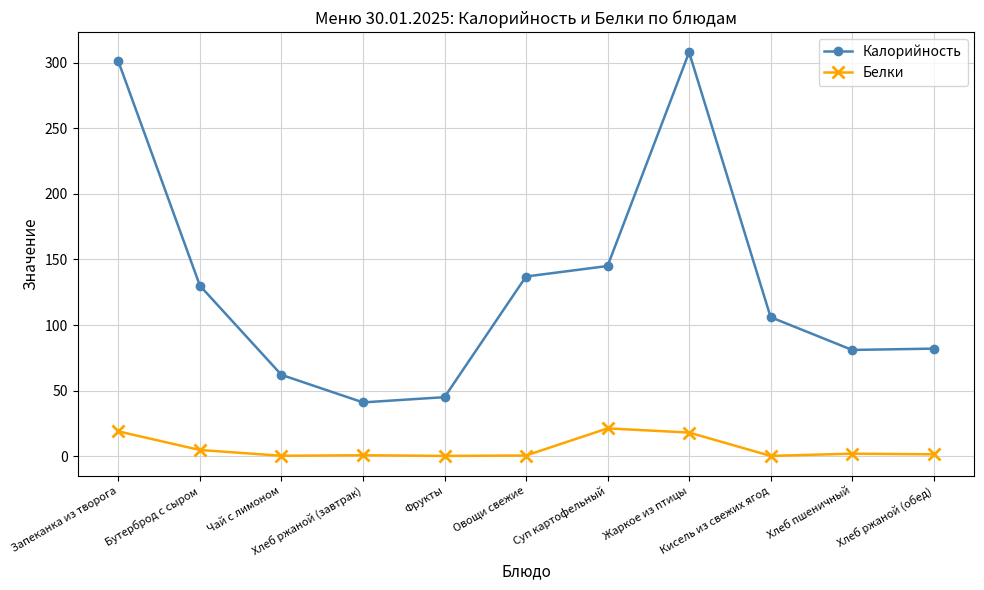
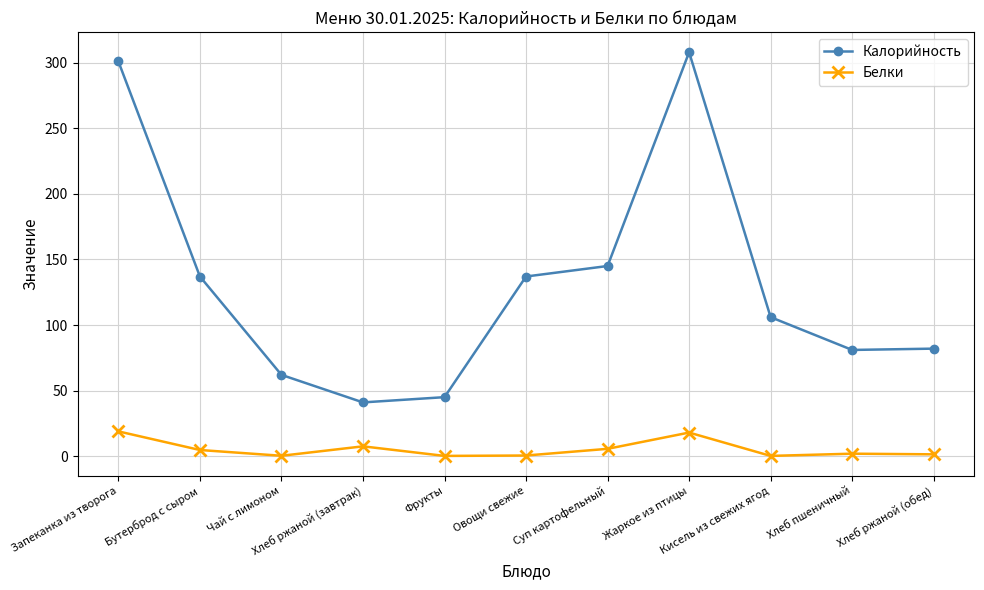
  {
    "Калорийность": {
      "Запеканка из творога": 301,
-     "Бутерброд с сыром": 130,
+     "Бутерброд с сыром": 137,
      "Чай с лимоном": 62,
      "Хлеб ржаной (завтрак)": 41,
      "Фрукты": 45,
      "Овощи свежие": 137,
      "Суп картофельный": 145,
      "Жаркое из птицы": 308,
      "Кисель из свежих ягод": 106,
      "Хлеб пшеничный": 81,
      "Хлеб ржаной (обед)": 82
    },
    "Белки": {
      "Запеканка из творога": 19,
      "Бутерброд с сыром": 5,
      "Чай с лимоном": 0,
-     "Хлеб ржаной (завтрак)": 1,
+     "Хлеб ржаной (завтрак)": 8,
      "Фрукты": 0,
      "Овощи свежие": 1,
-     "Суп картофельный": 21,
+     "Суп картофельный": 6,
      "Жаркое из птицы": 18,
      "Кисель из свежих ягод": 0,
      "Хлеб пшеничный": 2,
      "Хлеб ржаной (обед)": 1
    }
  }
